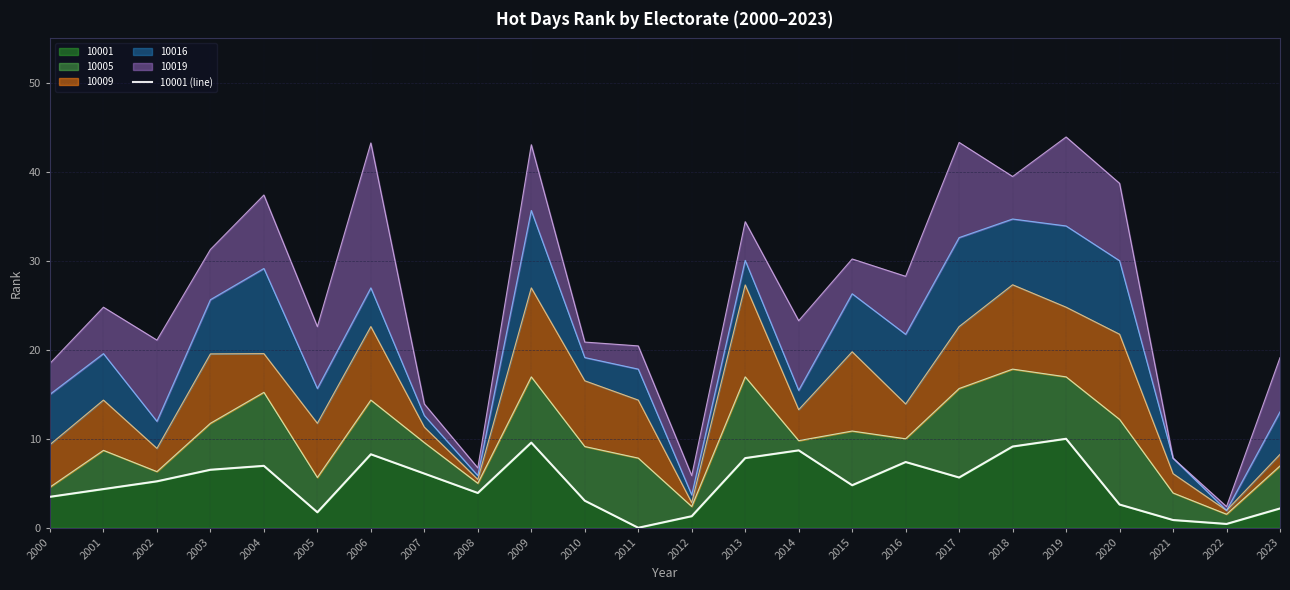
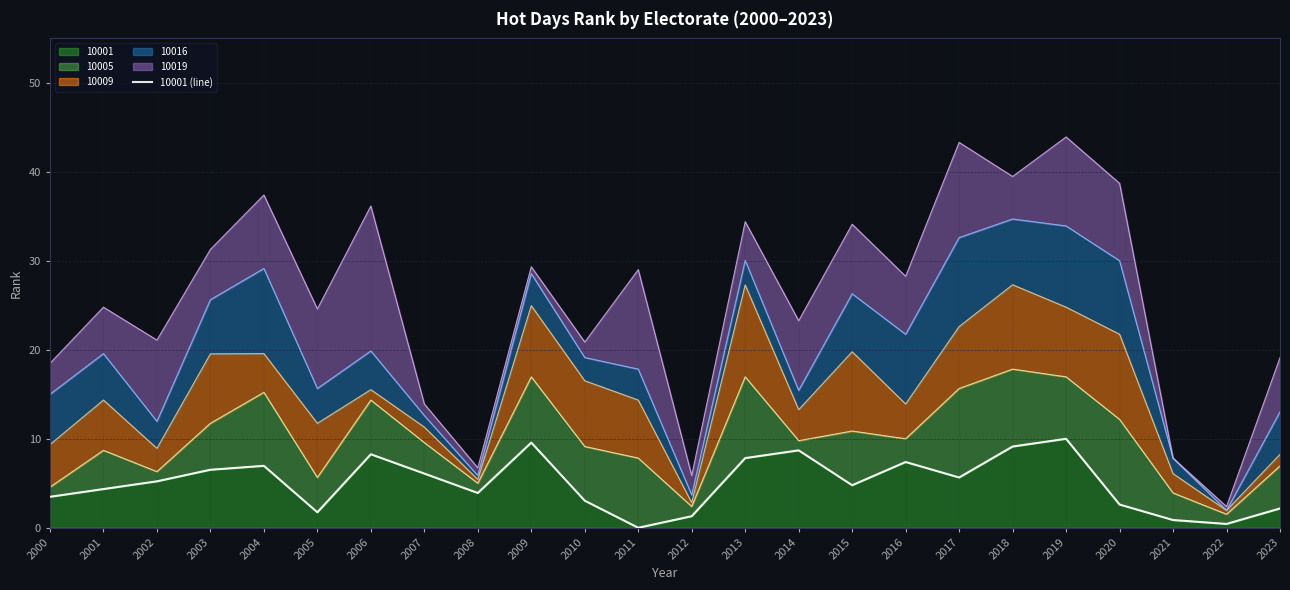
  {
    "10009": {
      "2000": 5,
      "2001": 6,
      "2002": 3,
      "2003": 8,
      "2004": 4,
      "2005": 6,
-     "2006": 8,
+     "2006": 1,
      "2007": 2,
      "2008": 0,
-     "2009": 10,
+     "2009": 8,
      "2010": 7,
      "2011": 7,
      "2012": 0,
      "2013": 10,
      "2014": 3,
      "2015": 9,
      "2016": 4,
      "2017": 7,
      "2018": 9,
      "2019": 8,
      "2020": 10,
      "2021": 2,
      "2023": 1
    },
    "10016": {
      "2000": 6,
      "2001": 5,
      "2002": 3,
      "2003": 6,
      "2004": 10,
      "2005": 4,
      "2006": 4,
      "2007": 1,
      "2008": 0,
-     "2009": 9,
+     "2009": 4,
      "2010": 3,
      "2011": 3,
      "2012": 1,
      "2013": 3,
      "2014": 2,
      "2015": 7,
      "2016": 8,
      "2017": 10,
      "2018": 7,
      "2019": 9,
      "2020": 8,
      "2023": 5
    },
    "10019": {
      "2000": 3,
      "2001": 5,
      "2002": 9,
      "2003": 6,
      "2004": 8,
-     "2005": 7,
+     "2005": 9,
      "2006": 16,
      "2007": 1,
      "2008": 1,
-     "2009": 7,
+     "2009": 1,
      "2010": 2,
-     "2011": 3,
+     "2011": 11,
      "2012": 2,
      "2013": 4,
      "2014": 8,
-     "2015": 4,
+     "2015": 8,
      "2016": 7,
      "2017": 11,
      "2018": 5,
      "2019": 10,
      "2020": 9,
      "2022": 0,
      "2023": 6
    }
  }
